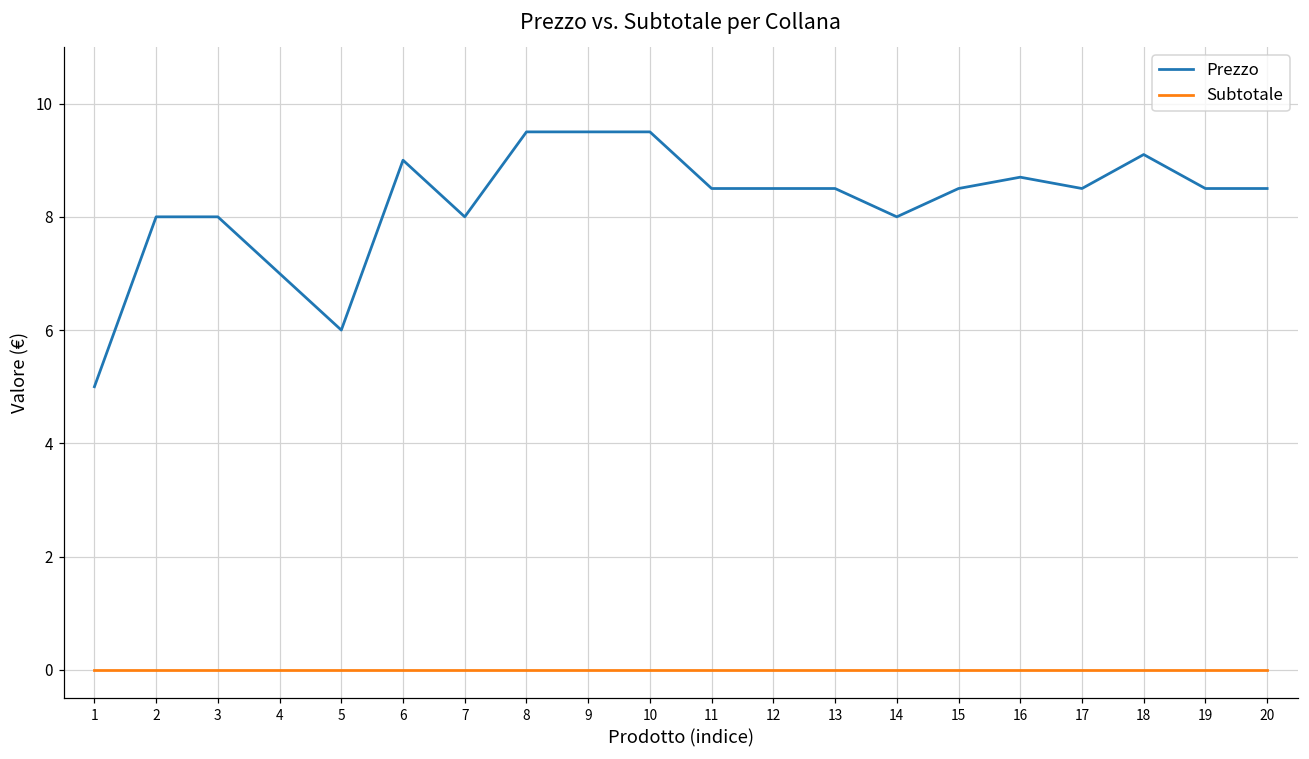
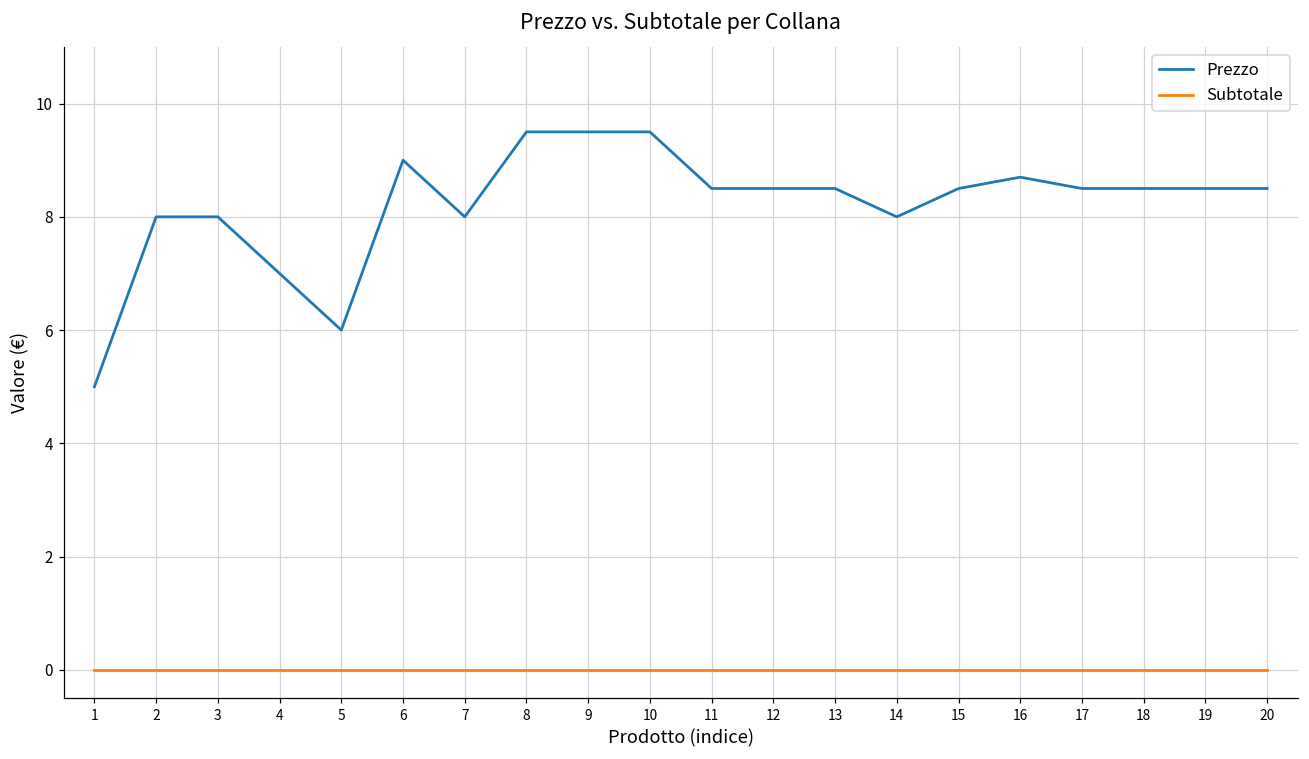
  {
    "Prezzo": {
      "1": 5.0,
      "2": 8.0,
      "3": 8.0,
      "4": 7.0,
      "5": 6.0,
      "6": 9.0,
      "7": 8.0,
      "8": 9.5,
      "9": 9.5,
      "10": 9.5,
      "11": 8.5,
      "12": 8.5,
      "13": 8.5,
      "14": 8.0,
      "15": 8.5,
      "16": 8.7,
      "17": 8.5,
-     "18": 9.1,
+     "18": 8.5,
      "19": 8.5,
      "20": 8.5
    },
    "Subtotale": {
      "1": 0.0,
      "2": 0.0,
      "3": 0.0,
      "4": 0.0,
      "5": 0.0,
      "6": 0.0,
      "7": 0.0,
      "8": 0.0,
      "9": 0.0,
      "10": 0.0,
      "11": 0.0,
      "12": 0.0,
      "13": 0.0,
      "14": 0.0,
      "15": 0.0,
      "16": 0.0,
      "17": 0.0,
      "18": 0.0,
      "19": 0.0,
      "20": 0.0
    }
  }
